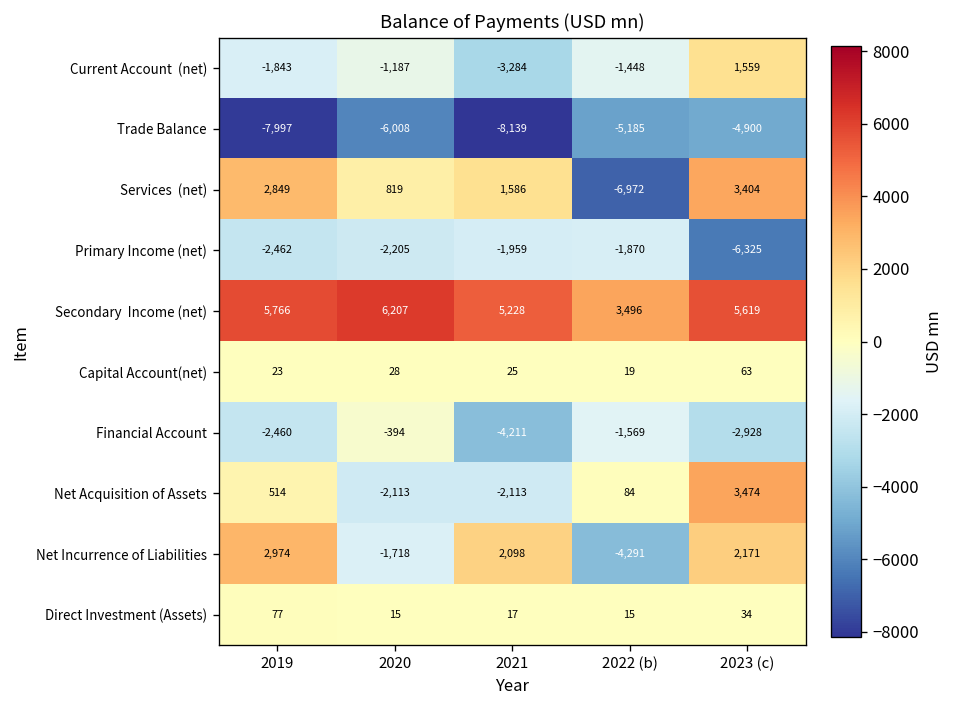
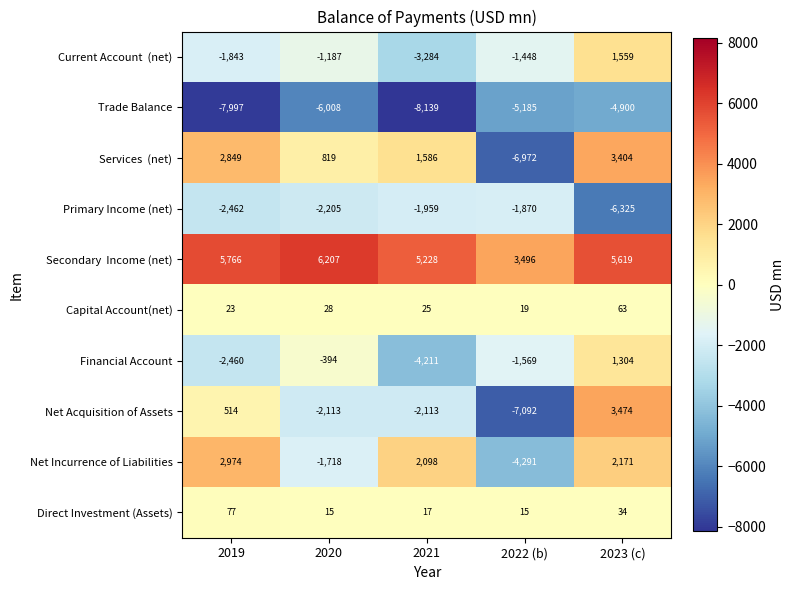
  {
    "Current Account (net)": {
      "2019": "-1,843",
      "2020": "-1,187",
      "2021": "-3,284",
      "2022 (b)": "-1,448",
      "2023 (c)": "1,559"
    },
    "Trade Balance": {
      "2019": "-7,997",
      "2020": "-6,008",
      "2021": "-8,139",
      "2022 (b)": "-5,185",
      "2023 (c)": "-4,900"
    },
    "Services (net)": {
      "2019": "2,849",
      "2020": "819",
      "2021": "1,586",
      "2022 (b)": "-6,972",
      "2023 (c)": "3,404"
    },
    "Primary Income (net)": {
      "2019": "-2,462",
      "2020": "-2,205",
      "2021": "-1,959",
      "2022 (b)": "-1,870",
      "2023 (c)": "-6,325"
    },
    "Secondary Income (net)": {
      "2019": "5,766",
      "2020": "6,207",
      "2021": "5,228",
      "2022 (b)": "3,496",
      "2023 (c)": "5,619"
    },
    "Capital Account(net)": {
      "2019": "23",
      "2020": "28",
      "2021": "25",
      "2022 (b)": "19",
      "2023 (c)": "63"
    },
    "Financial Account": {
      "2019": "-2,460",
      "2020": "-394",
      "2021": "-4,211",
      "2022 (b)": "-1,569",
-     "2023 (c)": "-2,928"
+     "2023 (c)": "1,304"
    },
    "Net Acquisition of Assets": {
      "2019": "514",
      "2020": "-2,113",
      "2021": "-2,113",
-     "2022 (b)": "84",
+     "2022 (b)": "-7,092",
      "2023 (c)": "3,474"
    },
    "Net Incurrence of Liabilities": {
      "2019": "2,974",
      "2020": "-1,718",
      "2021": "2,098",
      "2022 (b)": "-4,291",
      "2023 (c)": "2,171"
    },
    "Direct Investment (Assets)": {
      "2019": "77",
      "2020": "15",
      "2021": "17",
      "2022 (b)": "15",
      "2023 (c)": "34"
    }
  }
